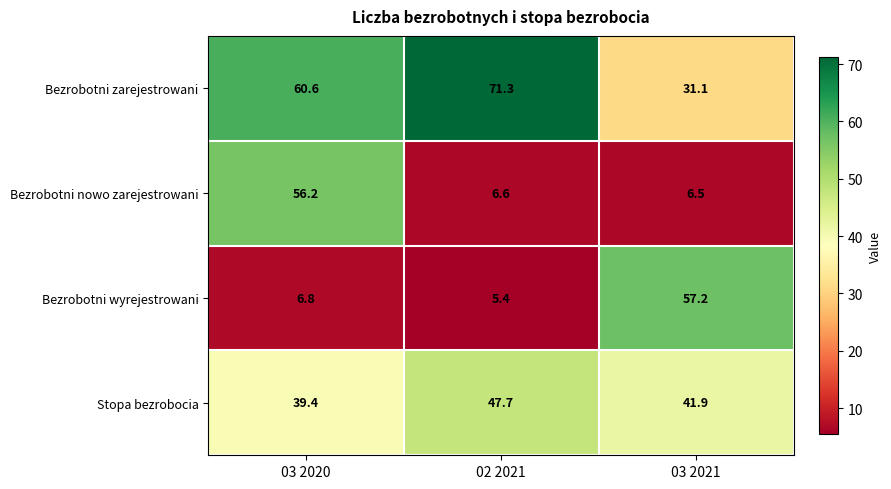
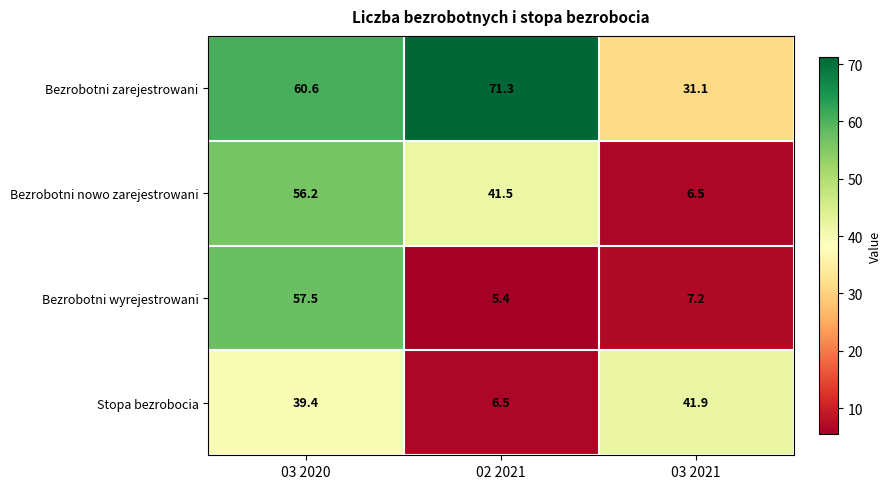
  {
    "Bezrobotni zarejestrowani": {
      "03 2020": 60.6,
      "02 2021": 71.3,
      "03 2021": 31.1
    },
    "Bezrobotni nowo zarejestrowani": {
      "03 2020": 56.2,
-     "02 2021": 6.6,
+     "02 2021": 41.5,
      "03 2021": 6.5
    },
    "Bezrobotni wyrejestrowani": {
-     "03 2020": 6.8,
+     "03 2020": 57.5,
      "02 2021": 5.4,
-     "03 2021": 57.2
+     "03 2021": 7.2
    },
    "Stopa bezrobocia": {
      "03 2020": 39.4,
-     "02 2021": 47.7,
+     "02 2021": 6.5,
      "03 2021": 41.9
    }
  }
